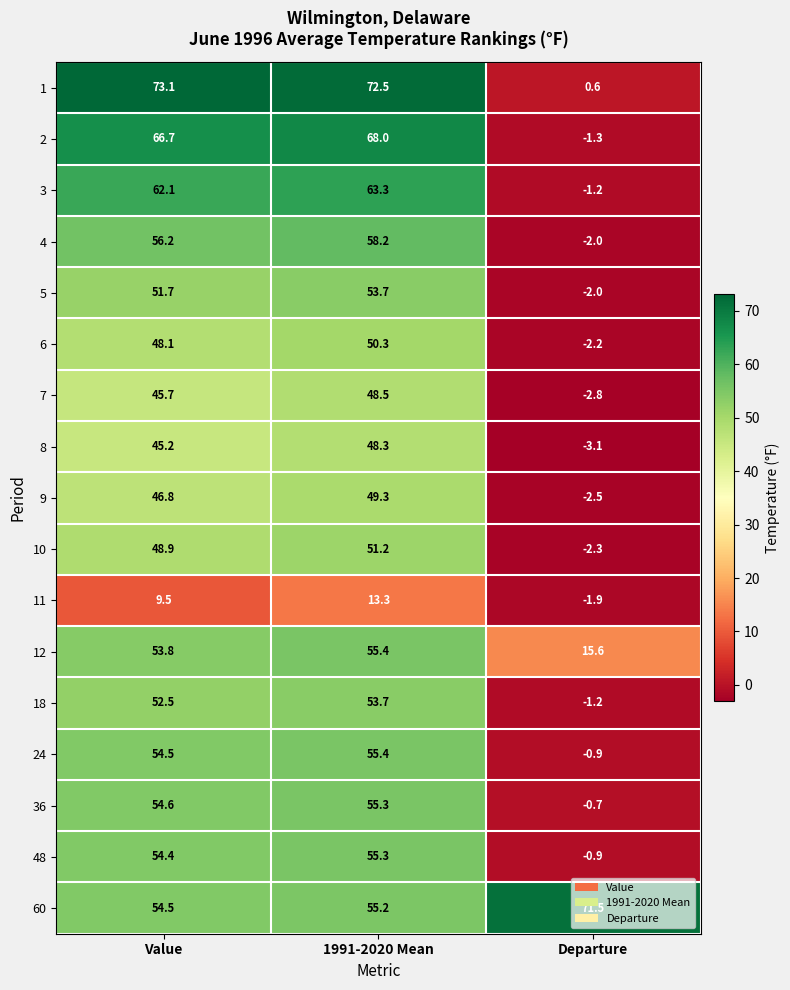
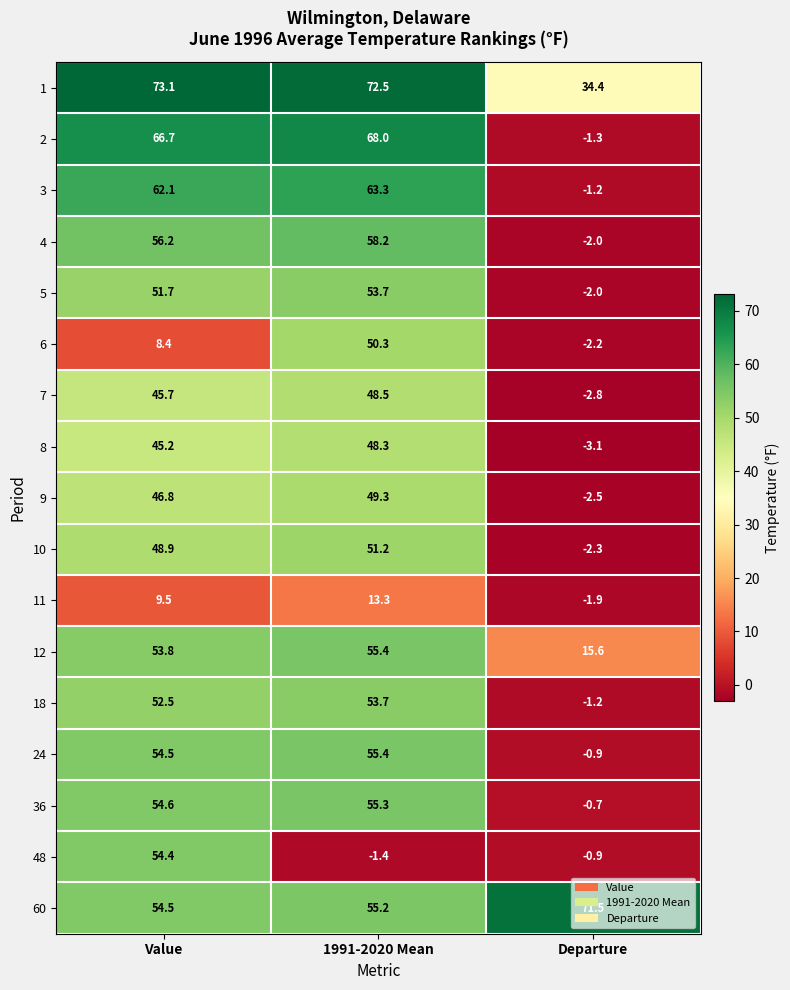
  {
    "1": {
      "Value": 73.1,
      "1991-2020 Mean": 72.5,
-     "Departure": 0.6
+     "Departure": 34.4
    },
    "2": {
      "Value": 66.7,
      "1991-2020 Mean": 68.0,
      "Departure": -1.3
    },
    "3": {
      "Value": 62.1,
      "1991-2020 Mean": 63.3,
      "Departure": -1.2
    },
    "4": {
      "Value": 56.2,
      "1991-2020 Mean": 58.2,
      "Departure": -2.0
    },
    "5": {
      "Value": 51.7,
      "1991-2020 Mean": 53.7,
      "Departure": -2.0
    },
    "6": {
-     "Value": 48.1,
+     "Value": 8.4,
      "1991-2020 Mean": 50.3,
      "Departure": -2.2
    },
    "7": {
      "Value": 45.7,
      "1991-2020 Mean": 48.5,
      "Departure": -2.8
    },
    "8": {
      "Value": 45.2,
      "1991-2020 Mean": 48.3,
      "Departure": -3.1
    },
    "9": {
      "Value": 46.8,
      "1991-2020 Mean": 49.3,
      "Departure": -2.5
    },
    "10": {
      "Value": 48.9,
      "1991-2020 Mean": 51.2,
      "Departure": -2.3
    },
    "11": {
      "Value": 9.5,
      "1991-2020 Mean": 13.3,
      "Departure": -1.9
    },
    "12": {
      "Value": 53.8,
      "1991-2020 Mean": 55.4,
      "Departure": 15.6
    },
    "18": {
      "Value": 52.5,
      "1991-2020 Mean": 53.7,
      "Departure": -1.2
    },
    "24": {
      "Value": 54.5,
      "1991-2020 Mean": 55.4,
      "Departure": -0.9
    },
    "36": {
      "Value": 54.6,
      "1991-2020 Mean": 55.3,
      "Departure": -0.7
    },
    "48": {
      "Value": 54.4,
-     "1991-2020 Mean": 55.3,
+     "1991-2020 Mean": -1.4,
      "Departure": -0.9
    },
    "60": {
      "Value": 54.5,
      "1991-2020 Mean": 55.2
    }
  }
